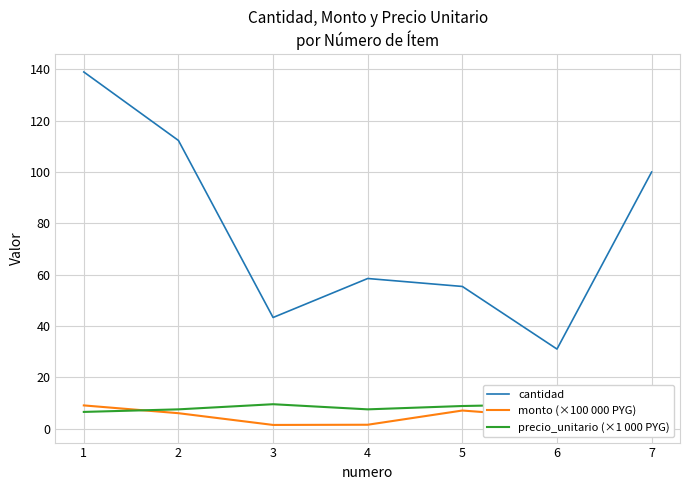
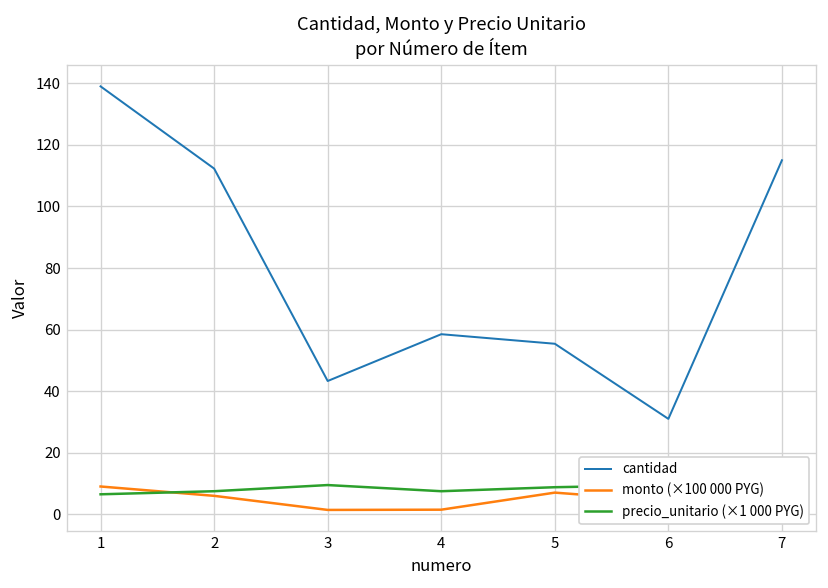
  {
    "cantidad": {
      "1": 139,
      "2": 112,
      "3": 43,
      "4": 59,
      "5": 55,
      "6": 31,
-     "7": 100
+     "7": 115
    },
    "monto (×100 000 PYG)": {
      "1": 9,
      "2": 6,
      "3": 1,
      "4": 2,
      "5": 7
    },
    "precio_unitario (×1 000 PYG)": {
      "1": 7,
      "2": 8,
      "3": 10,
      "4": 8,
      "5": 9
    }
  }
